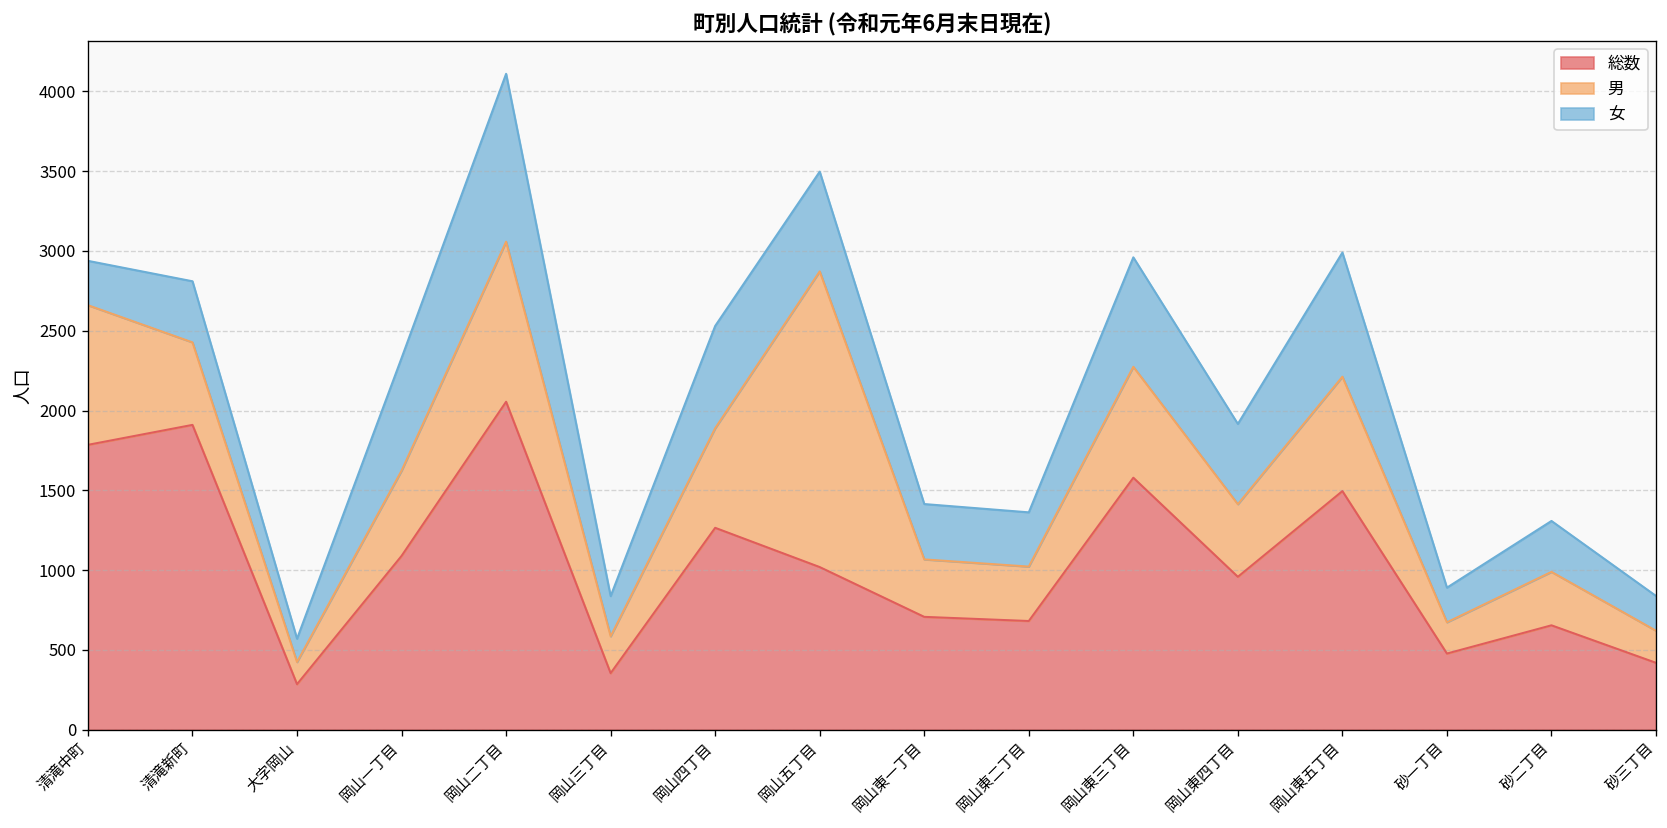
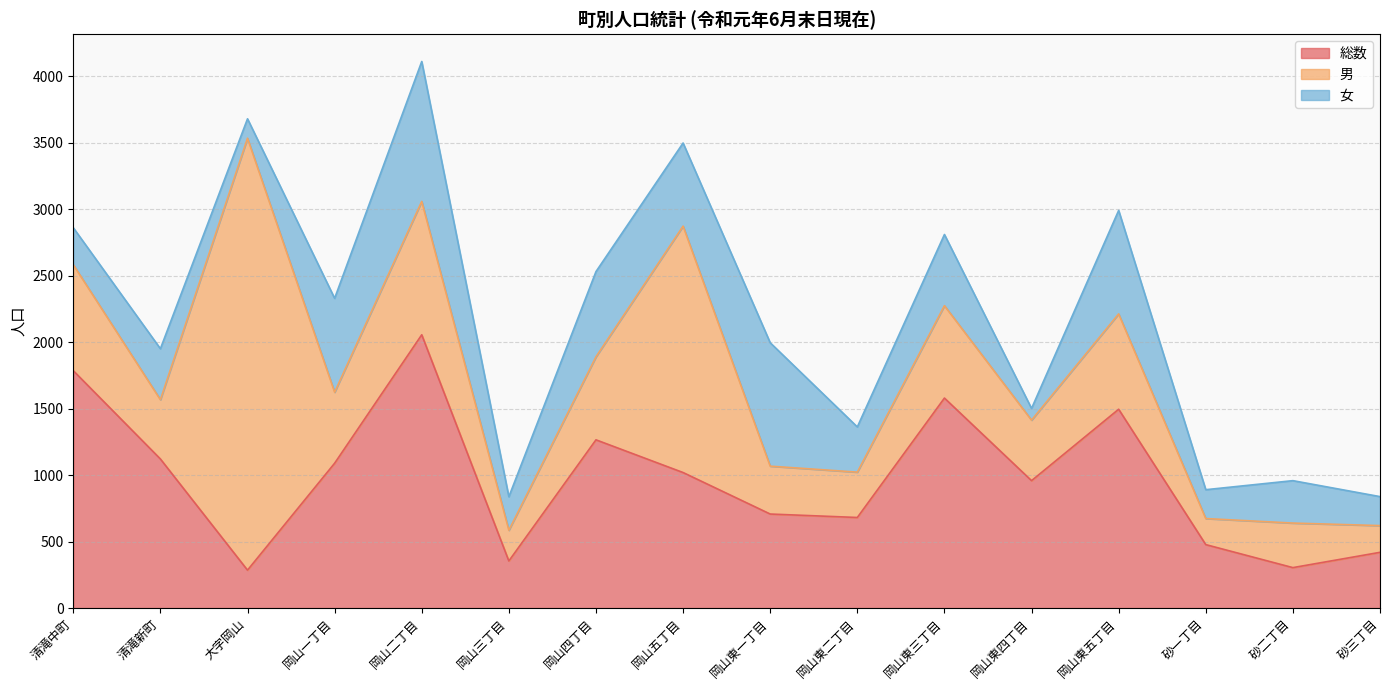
  {
    "総数": {
      "清滝中町": 1790,
-     "清滝新町": 1910,
+     "清滝新町": 1120,
      "大字岡山": 290,
      "岡山一丁目": 1090,
      "岡山二丁目": 2060,
      "岡山三丁目": 350,
      "岡山四丁目": 1270,
      "岡山五丁目": 1020,
      "岡山東一丁目": 710,
      "岡山東二丁目": 680,
      "岡山東三丁目": 1580,
      "岡山東四丁目": 960,
      "岡山東五丁目": 1500,
      "砂一丁目": 480,
-     "砂二丁目": 650,
+     "砂二丁目": 300,
      "砂三丁目": 420
    },
    "男": {
-     "清滝中町": 880,
-     "清滝新町": 520,
-     "大字岡山": 140,
+     "清滝中町": 800,
+     "清滝新町": 450,
+     "大字岡山": 3250,
      "岡山一丁目": 530,
      "岡山二丁目": 1000,
      "岡山三丁目": 230,
      "岡山四丁目": 620,
      "岡山五丁目": 1850,
      "岡山東一丁目": 360,
      "岡山東二丁目": 340,
      "岡山東三丁目": 700,
      "岡山東四丁目": 460,
      "岡山東五丁目": 720,
      "砂一丁目": 200,
      "砂二丁目": 340,
      "砂三丁目": 200
    },
    "女": {
      "清滝中町": 280,
      "清滝新町": 380,
      "大字岡山": 150,
      "岡山一丁目": 710,
      "岡山二丁目": 1050,
      "岡山三丁目": 250,
      "岡山四丁目": 640,
      "岡山五丁目": 630,
-     "岡山東一丁目": 350,
+     "岡山東一丁目": 930,
      "岡山東二丁目": 340,
-     "岡山東三丁目": 690,
-     "岡山東四丁目": 500,
+     "岡山東三丁目": 540,
+     "岡山東四丁目": 90,
      "岡山東五丁目": 780,
      "砂一丁目": 220,
      "砂二丁目": 320,
      "砂三丁目": 220
    }
  }
